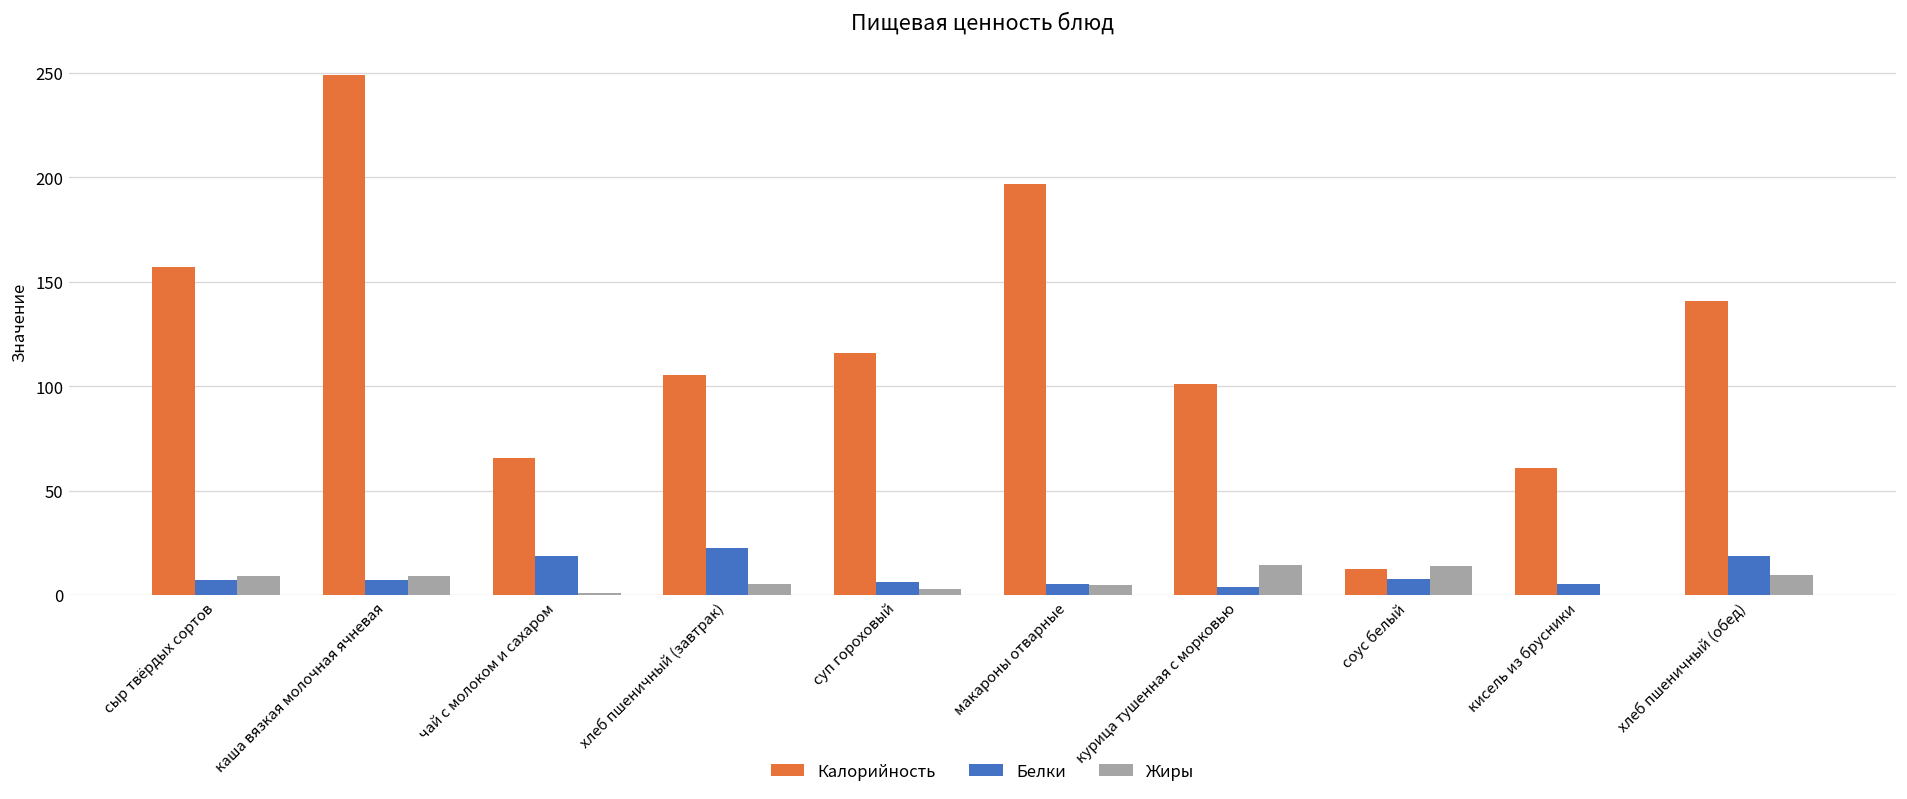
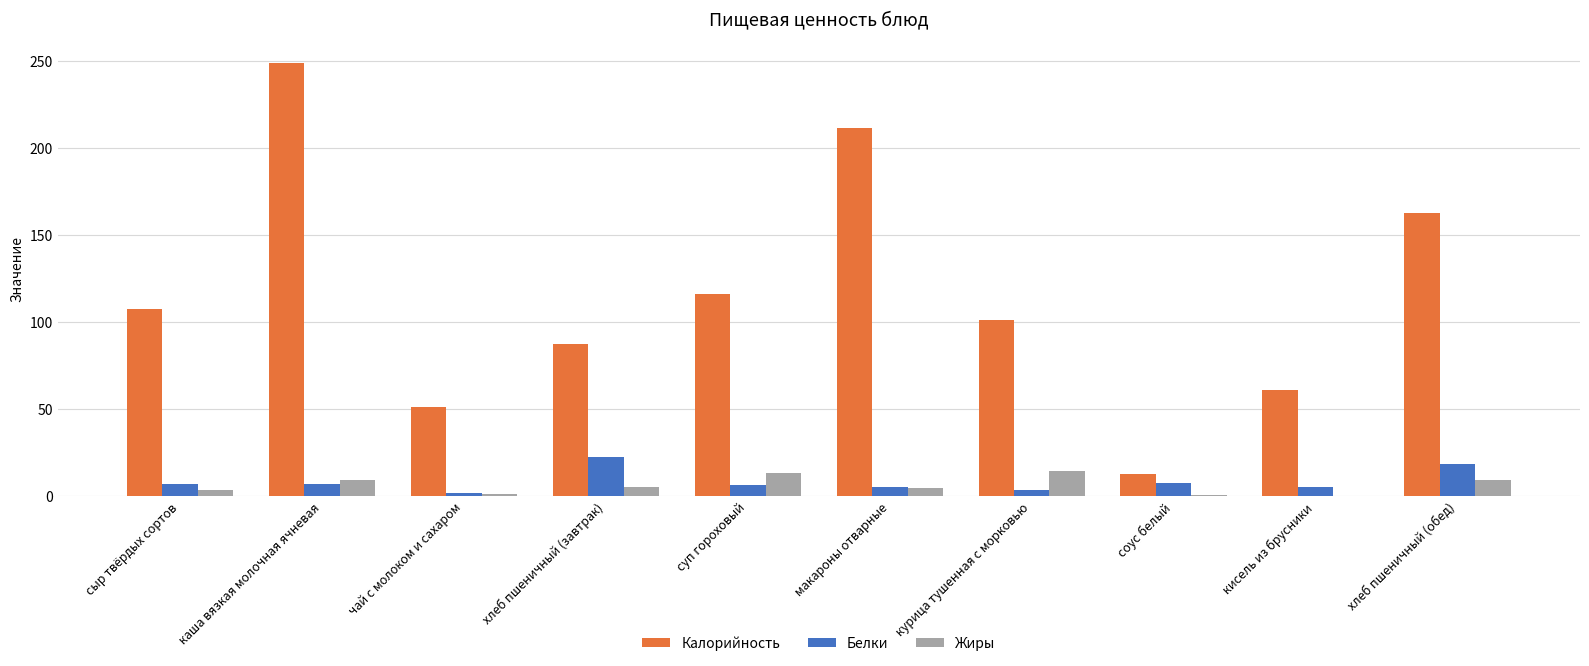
  {
    "Калорийность": {
-     "сыр твёрдых сортов": 157,
+     "сыр твёрдых сортов": 108,
      "каша вязкая молочная ячневая": 249,
-     "чай с молоком и сахаром": 66,
-     "хлеб пшеничный (завтрак)": 106,
+     "чай с молоком и сахаром": 51,
+     "хлеб пшеничный (завтрак)": 88,
      "суп гороховый": 116,
-     "макароны отварные": 197,
+     "макароны отварные": 212,
      "курица тушенная с морковью": 101,
      "соус белый": 13,
      "кисель из брусники": 61,
-     "хлеб пшеничный (обед)": 141
+     "хлеб пшеничный (обед)": 163
    },
    "Белки": {
      "сыр твёрдых сортов": 7,
      "каша вязкая молочная ячневая": 7,
-     "чай с молоком и сахаром": 19,
+     "чай с молоком и сахаром": 2,
      "хлеб пшеничный (завтрак)": 23,
      "суп гороховый": 7,
      "макароны отварные": 5,
      "курица тушенная с морковью": 4,
      "соус белый": 8,
      "кисель из брусники": 5,
      "хлеб пшеничный (обед)": 19
    },
    "Жиры": {
-     "сыр твёрдых сортов": 9,
+     "сыр твёрдых сортов": 4,
      "каша вязкая молочная ячневая": 9,
      "хлеб пшеничный (завтрак)": 5,
-     "суп гороховый": 3,
+     "суп гороховый": 13,
      "макароны отварные": 5,
      "курица тушенная с морковью": 14,
-     "соус белый": 14,
+     "соус белый": 1,
      "хлеб пшеничный (обед)": 9
    }
  }
